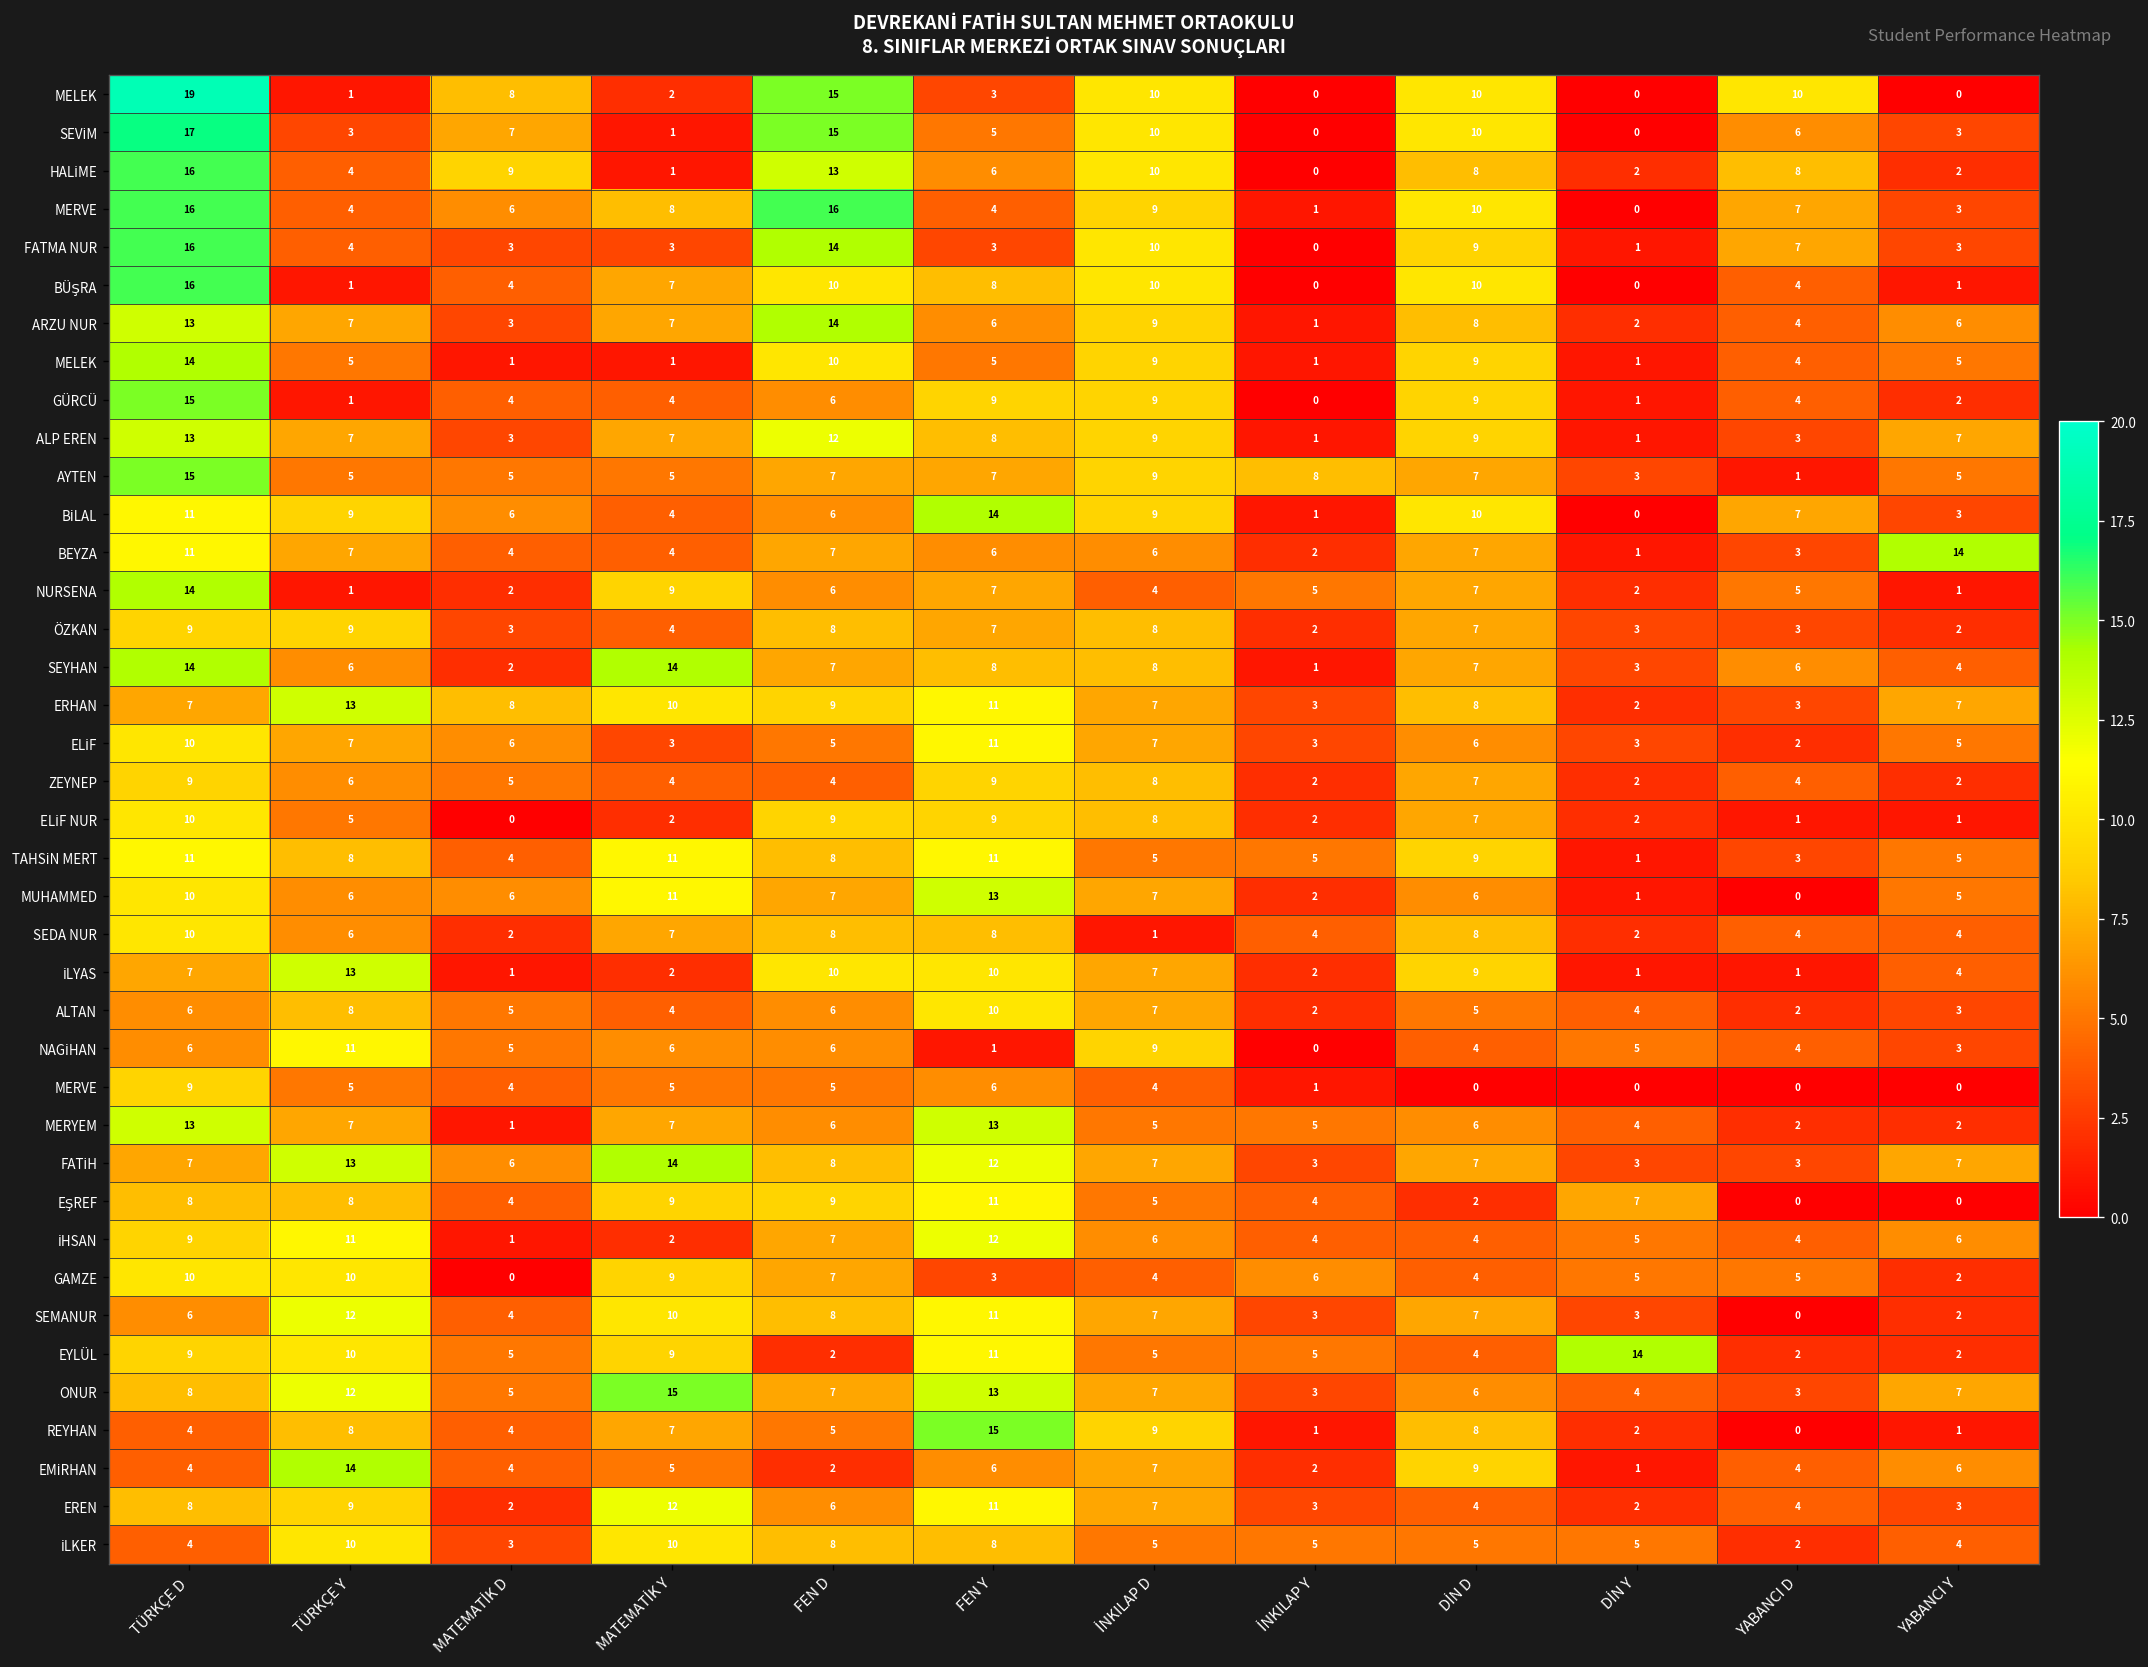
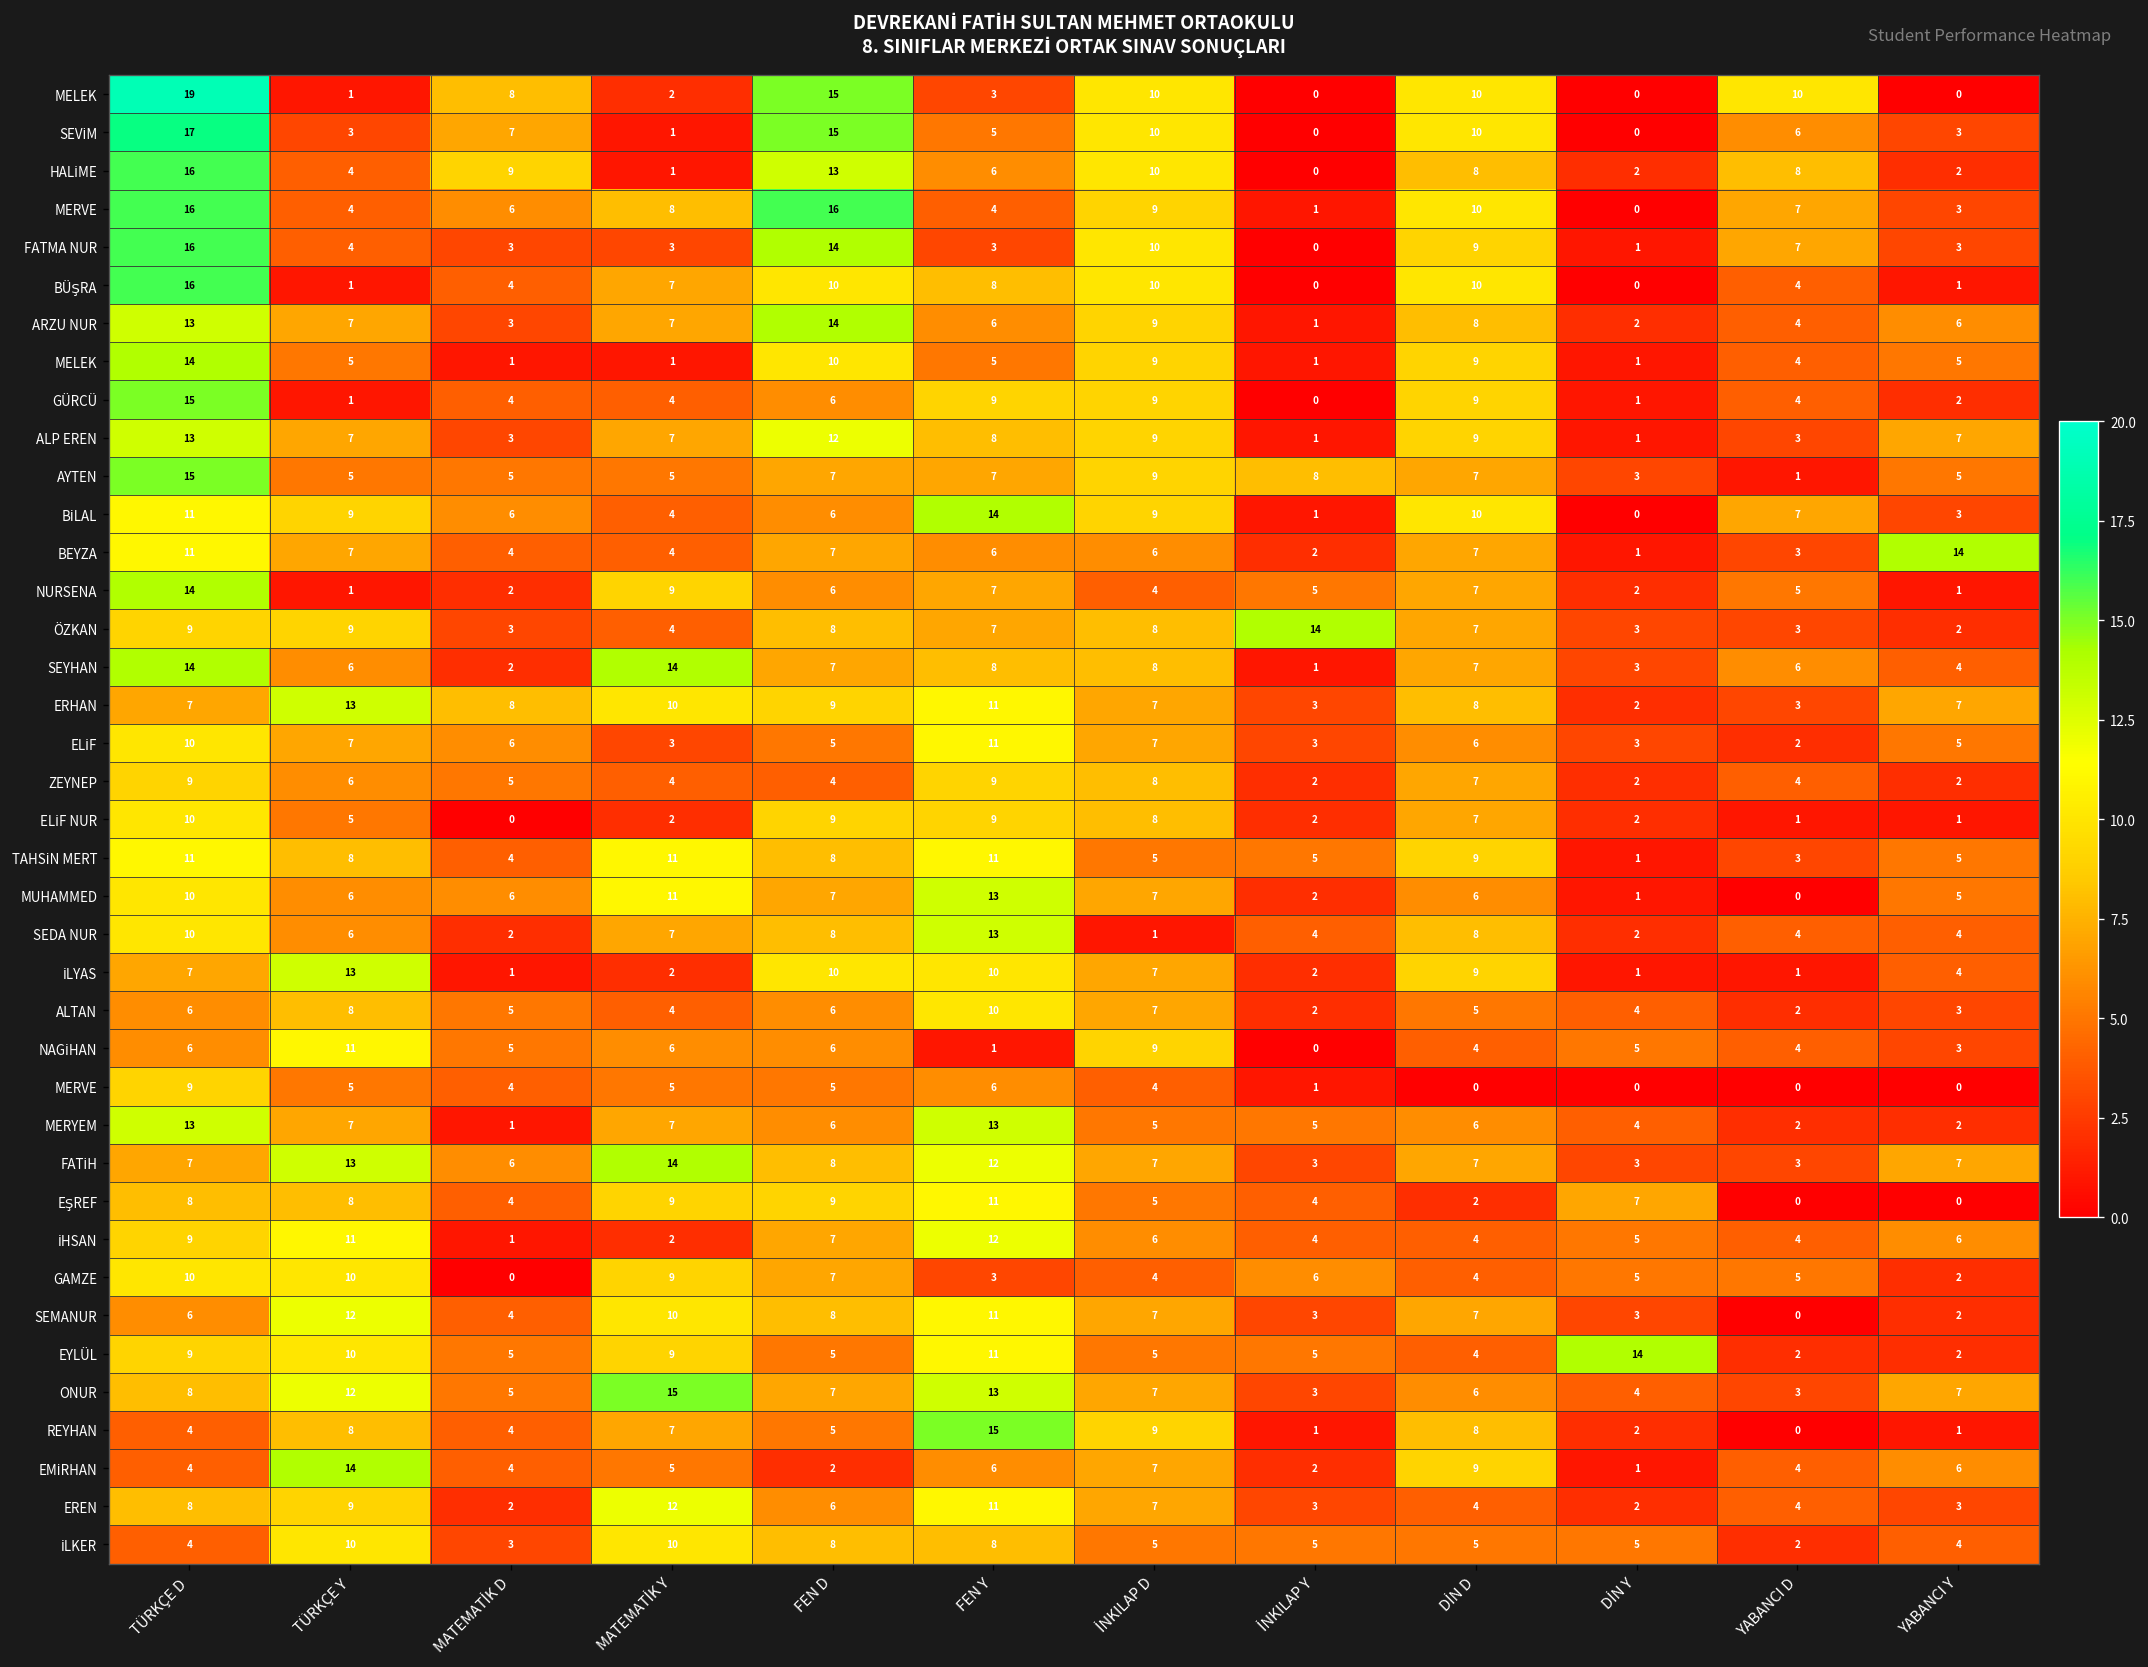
  {
    "ÖZKAN": {
      "TÜRKÇE D": 9,
      "TÜRKÇE Y": 9,
      "MATEMATİK D": 3,
      "MATEMATİK Y": 4,
      "FEN D": 8,
      "FEN Y": 7,
      "İNKILAP D": 8,
-     "İNKILAP Y": 2,
+     "İNKILAP Y": 14,
      "DİN D": 7,
      "DİN Y": 3,
      "YABANCI D": 3,
      "YABANCI Y": 2
    },
    "SEDA NUR": {
      "TÜRKÇE D": 10,
      "TÜRKÇE Y": 6,
      "MATEMATİK D": 2,
      "MATEMATİK Y": 7,
      "FEN D": 8,
-     "FEN Y": 8,
+     "FEN Y": 13,
      "İNKILAP D": 1,
      "İNKILAP Y": 4,
      "DİN D": 8,
      "DİN Y": 2,
      "YABANCI D": 4,
      "YABANCI Y": 4
    },
    "EYLÜL": {
      "TÜRKÇE D": 9,
      "TÜRKÇE Y": 10,
      "MATEMATİK D": 5,
      "MATEMATİK Y": 9,
-     "FEN D": 2,
+     "FEN D": 5,
      "FEN Y": 11,
      "İNKILAP D": 5,
      "İNKILAP Y": 5,
      "DİN D": 4,
      "DİN Y": 14,
      "YABANCI D": 2,
      "YABANCI Y": 2
    }
  }
